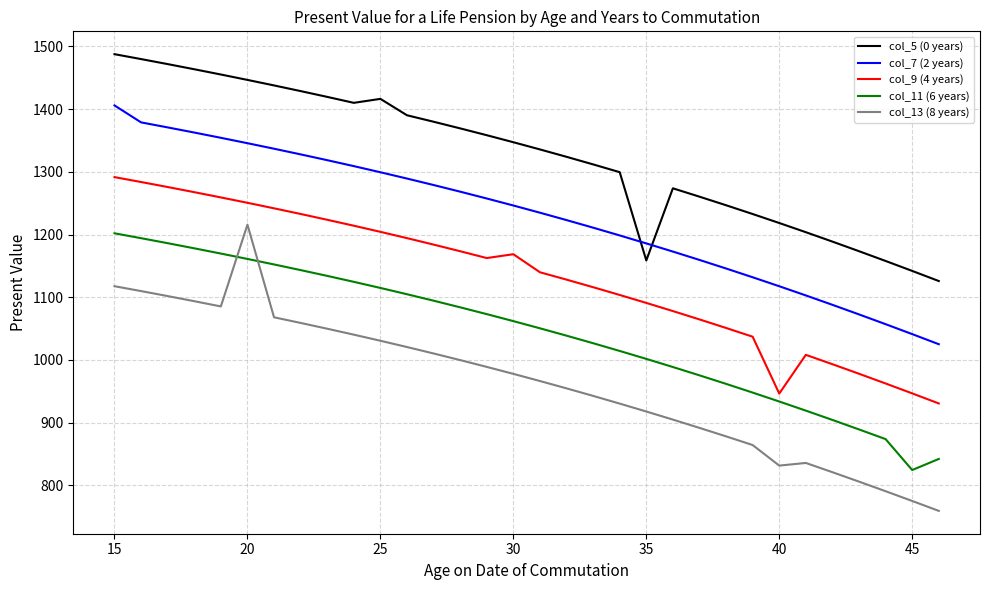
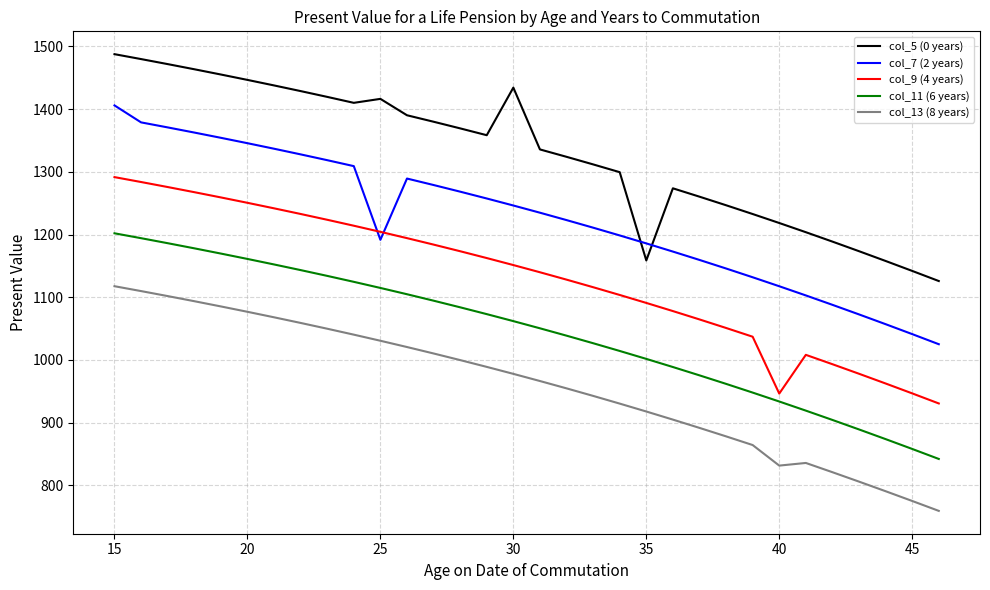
  {
    "col_5 (0 years)": {
      "15": 1490,
      "20": 1450,
      "25": 1420,
-     "30": 1350,
+     "30": 1430,
      "35": 1160,
      "40": 1220,
      "45": 1140
    },
    "col_7 (2 years)": {
      "15": 1410,
      "20": 1350,
-     "25": 1300,
+     "25": 1190,
      "30": 1250,
      "35": 1190,
      "40": 1120,
      "45": 1040
    },
    "col_9 (4 years)": {
      "15": 1290,
      "20": 1250,
      "25": 1200,
-     "30": 1170,
+     "30": 1150,
      "35": 1090,
      "40": 950,
      "45": 950
    },
    "col_11 (6 years)": {
      "15": 1200,
      "20": 1160,
      "25": 1110,
      "30": 1060,
      "35": 1000,
      "40": 930,
-     "45": 820
+     "45": 860
    },
    "col_13 (8 years)": {
      "15": 1120,
-     "20": 1220,
+     "20": 1080,
      "25": 1030,
      "30": 980,
      "35": 920,
      "40": 830,
      "45": 780
    }
  }
